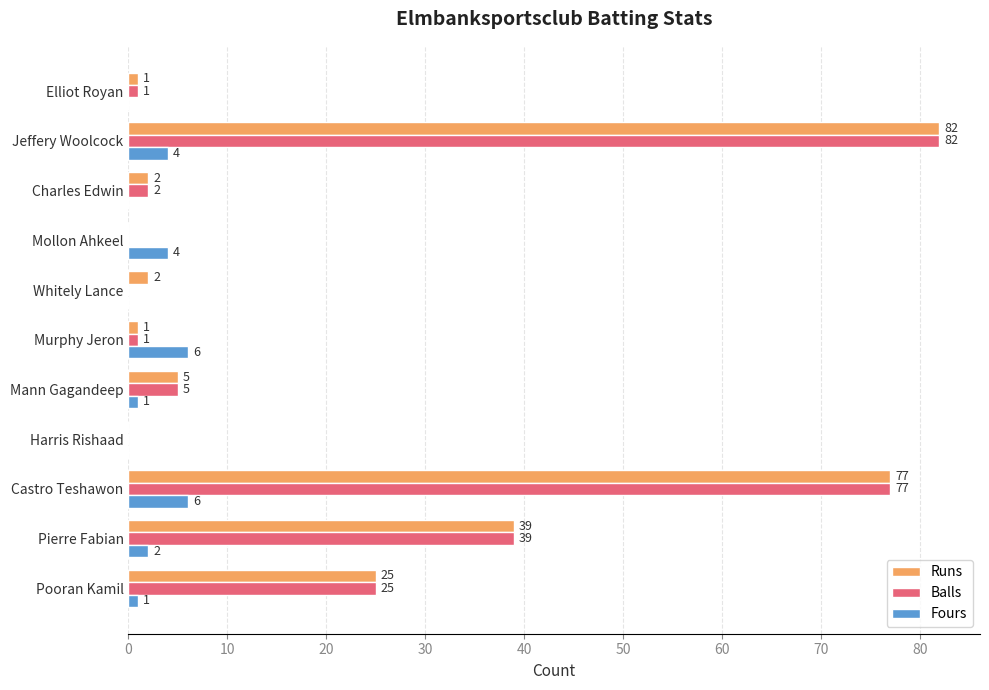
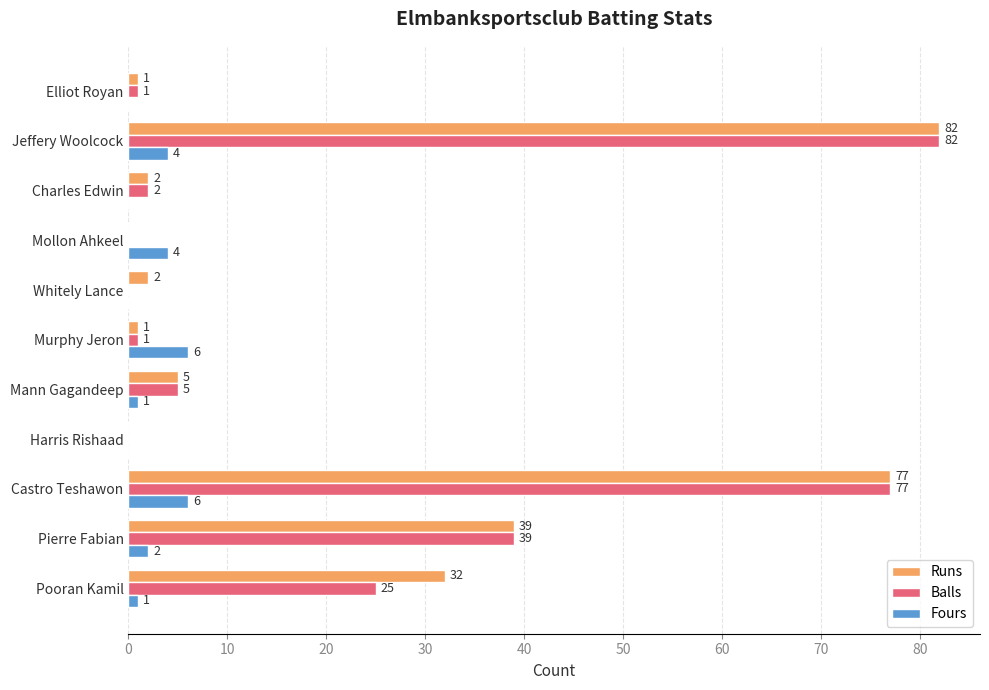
  {
    "Runs": {
      "Elliot Royan": 1,
      "Jeffery Woolcock": 82,
      "Charles Edwin": 2,
      "Whitely Lance": 2,
      "Murphy Jeron": 1,
      "Mann Gagandeep": 5,
      "Castro Teshawon": 77,
      "Pierre Fabian": 39,
-     "Pooran Kamil": 25
+     "Pooran Kamil": 32
    },
    "Balls": {
      "Elliot Royan": 1,
      "Jeffery Woolcock": 82,
      "Charles Edwin": 2,
      "Murphy Jeron": 1,
      "Mann Gagandeep": 5,
      "Castro Teshawon": 77,
      "Pierre Fabian": 39,
      "Pooran Kamil": 25
    },
    "Fours": {
      "Jeffery Woolcock": 4,
      "Mollon Ahkeel": 4,
      "Murphy Jeron": 6,
      "Mann Gagandeep": 1,
      "Castro Teshawon": 6,
      "Pierre Fabian": 2,
      "Pooran Kamil": 1
    }
  }
